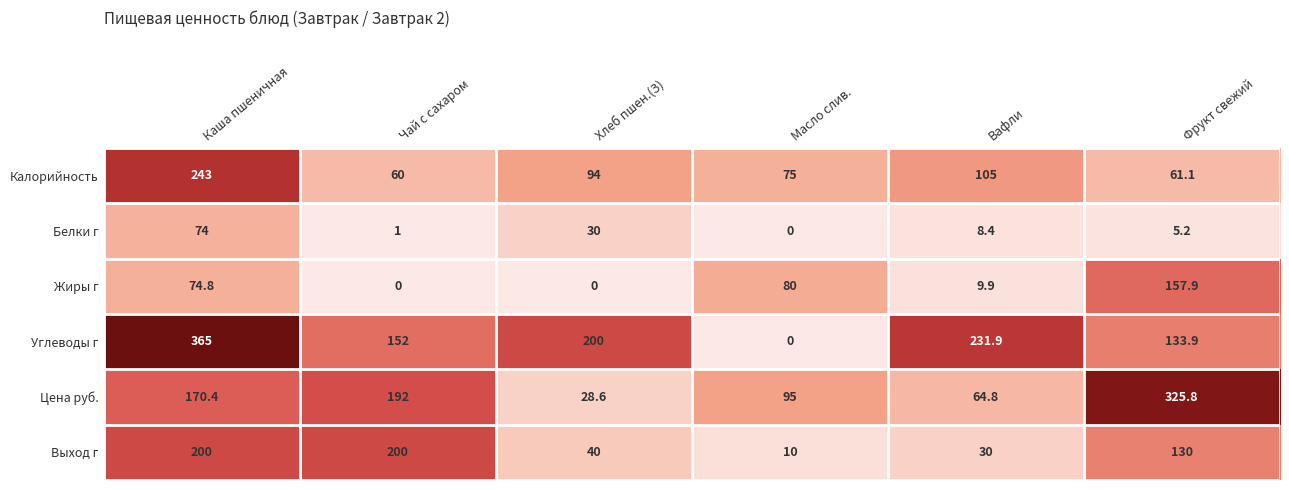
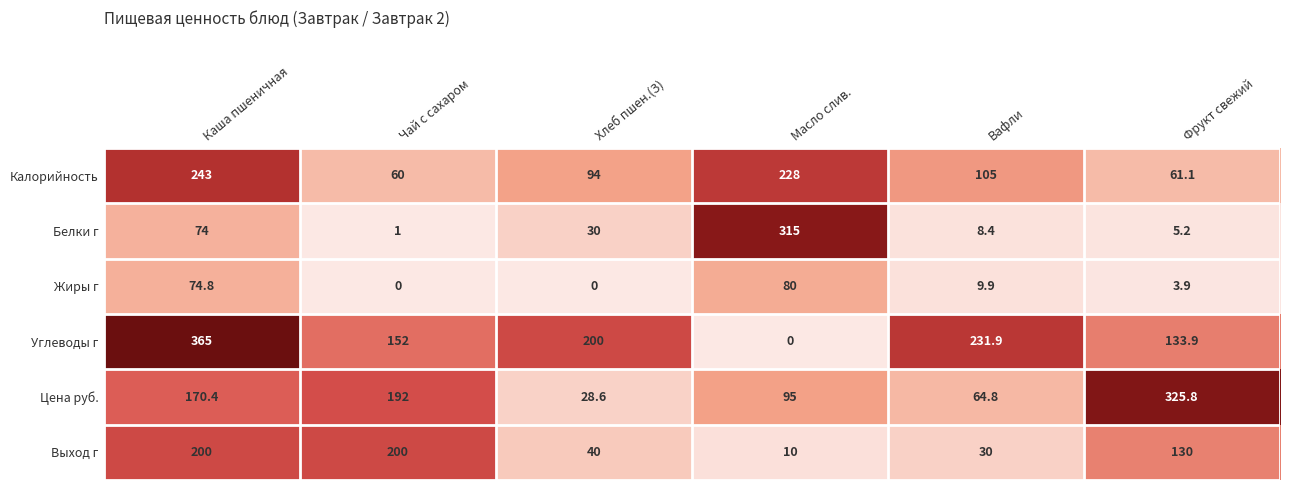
  {
    "Калорийность": {
      "Каша пшеничная": 243,
      "Чай с сахаром": 60,
      "Хлеб пшен.(З)": 94,
-     "Масло слив.": 75,
+     "Масло слив.": 228,
      "Вафли": 105,
      "Фрукт свежий": 61.1
    },
    "Белки г": {
      "Каша пшеничная": 74,
      "Чай с сахаром": 1,
      "Хлеб пшен.(З)": 30,
-     "Масло слив.": 0,
+     "Масло слив.": 315,
      "Вафли": 8.4,
      "Фрукт свежий": 5.2
    },
    "Жиры г": {
      "Каша пшеничная": 74.8,
      "Чай с сахаром": 0,
      "Хлеб пшен.(З)": 0,
      "Масло слив.": 80,
      "Вафли": 9.9,
-     "Фрукт свежий": 157.9
+     "Фрукт свежий": 3.9
    },
    "Углеводы г": {
      "Каша пшеничная": 365,
      "Чай с сахаром": 152,
      "Хлеб пшен.(З)": 200,
      "Масло слив.": 0,
      "Вафли": 231.9,
      "Фрукт свежий": 133.9
    },
    "Цена руб.": {
      "Каша пшеничная": 170.4,
      "Чай с сахаром": 192,
      "Хлеб пшен.(З)": 28.6,
      "Масло слив.": 95,
      "Вафли": 64.8,
      "Фрукт свежий": 325.8
    },
    "Выход г": {
      "Каша пшеничная": 200,
      "Чай с сахаром": 200,
      "Хлеб пшен.(З)": 40,
      "Масло слив.": 10,
      "Вафли": 30,
      "Фрукт свежий": 130
    }
  }
